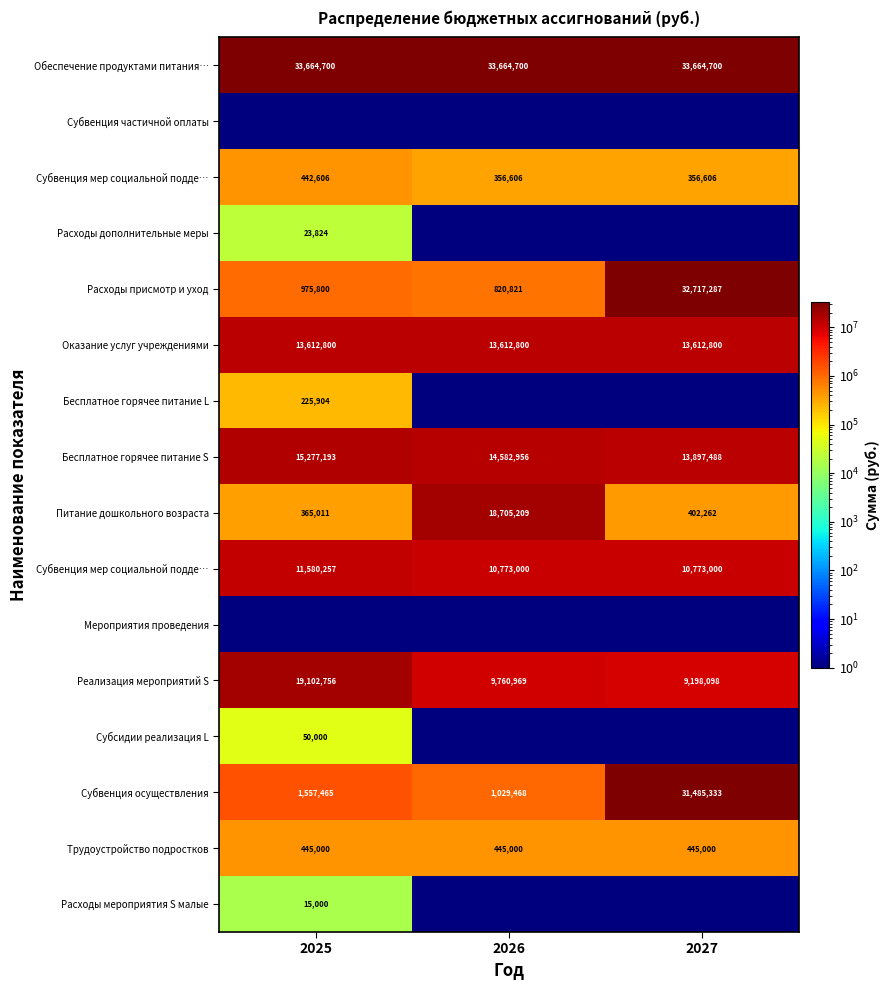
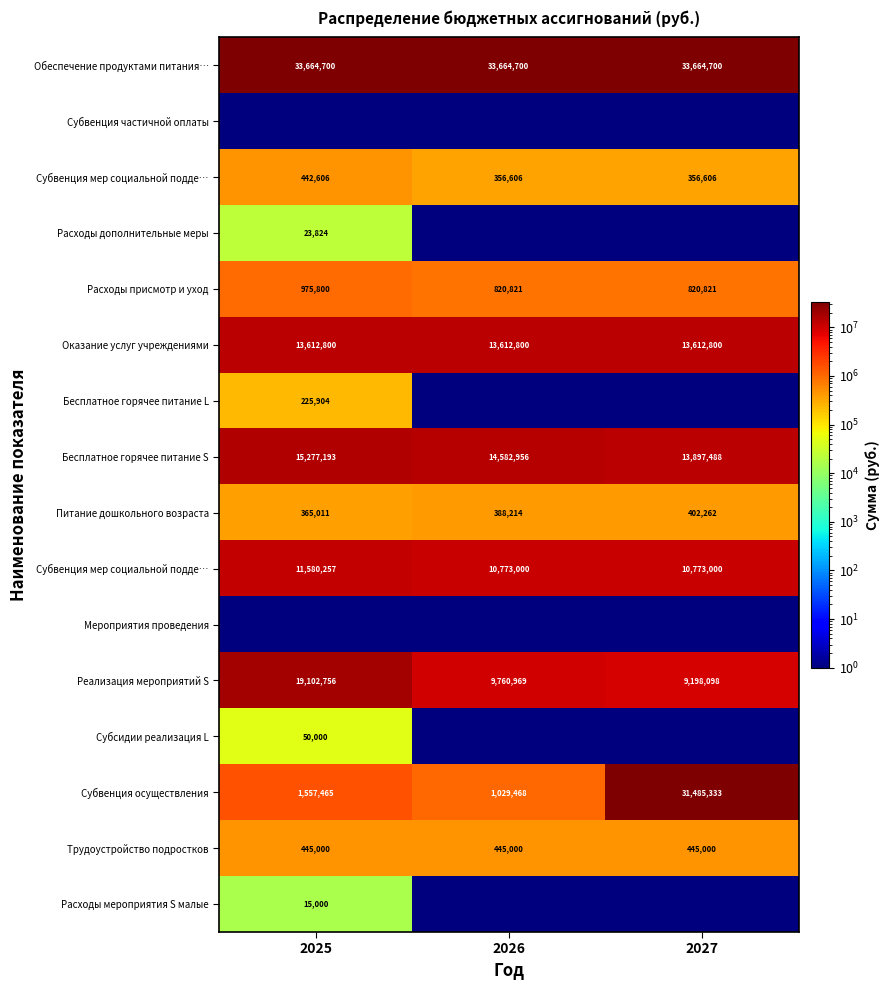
  {
    "Обеспечение продуктами питания…": {
      "2025": "33,664,700",
      "2026": "33,664,700",
      "2027": "33,664,700"
    },
    "Расходы дополнительные меры": {
      "2025": "23,824"
    },
    "Расходы присмотр и уход": {
      "2025": "975,800",
      "2026": "820,821",
-     "2027": "32,717,287"
+     "2027": "820,821"
    },
    "Оказание услуг учреждениями": {
      "2025": "13,612,800",
      "2026": "13,612,800",
      "2027": "13,612,800"
    },
    "Бесплатное горячее питание L": {
      "2025": "225,904"
    },
    "Бесплатное горячее питание S": {
      "2025": "15,277,193",
      "2026": "14,582,956",
      "2027": "13,897,488"
    },
    "Питание дошкольного возраста": {
      "2025": "365,011",
-     "2026": "18,705,209",
+     "2026": "388,214",
      "2027": "402,262"
    },
    "Реализация мероприятий S": {
      "2025": "19,102,756",
      "2026": "9,760,969",
      "2027": "9,198,098"
    },
    "Субсидии реализация L": {
      "2025": "50,000"
    },
    "Субвенция осуществления": {
      "2025": "1,557,465",
      "2026": "1,029,468",
      "2027": "31,485,333"
    },
    "Трудоустройство подростков": {
      "2025": "445,000",
      "2026": "445,000",
      "2027": "445,000"
    },
    "Расходы мероприятия S малые": {
      "2025": "15,000"
    }
  }
